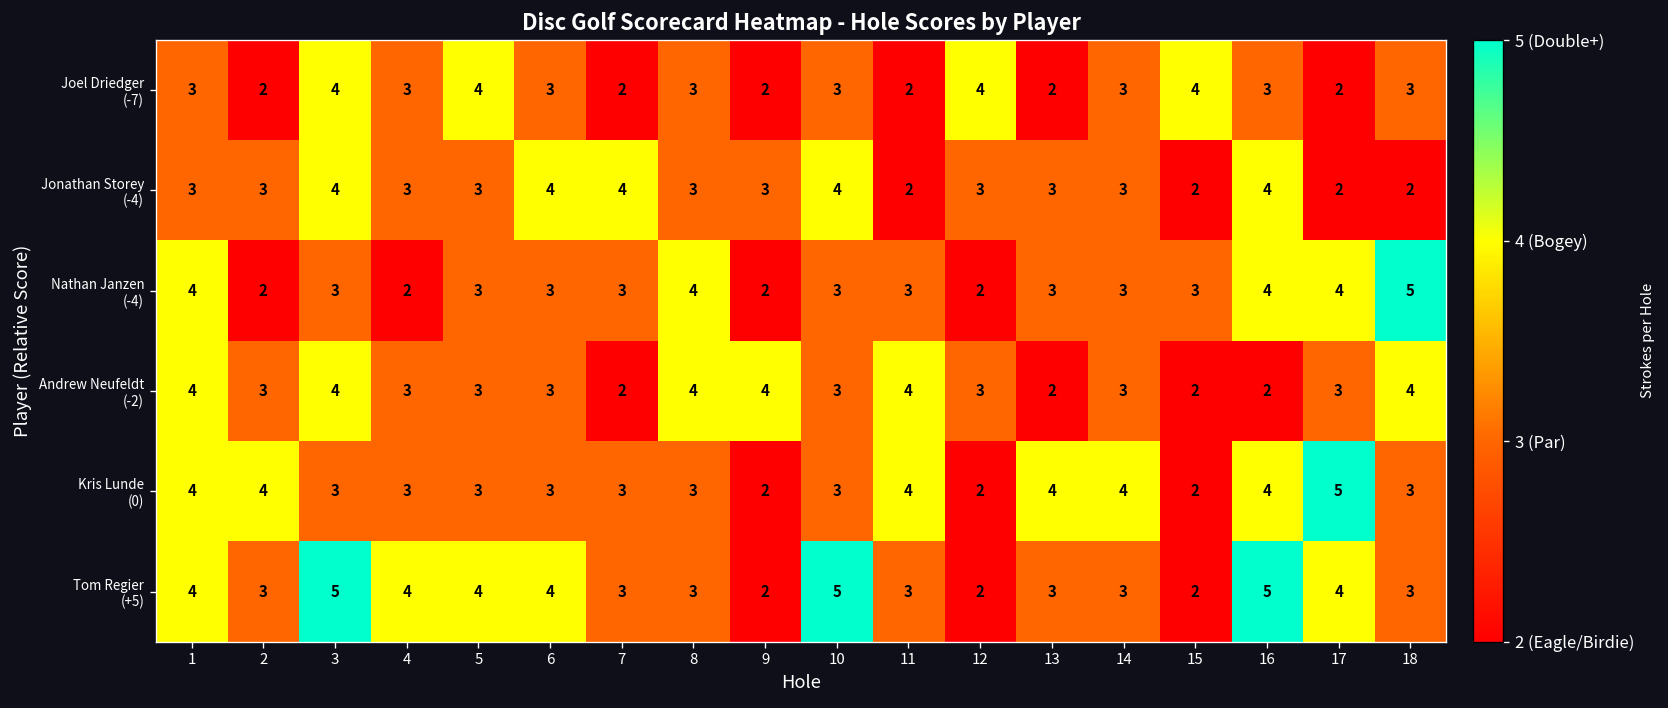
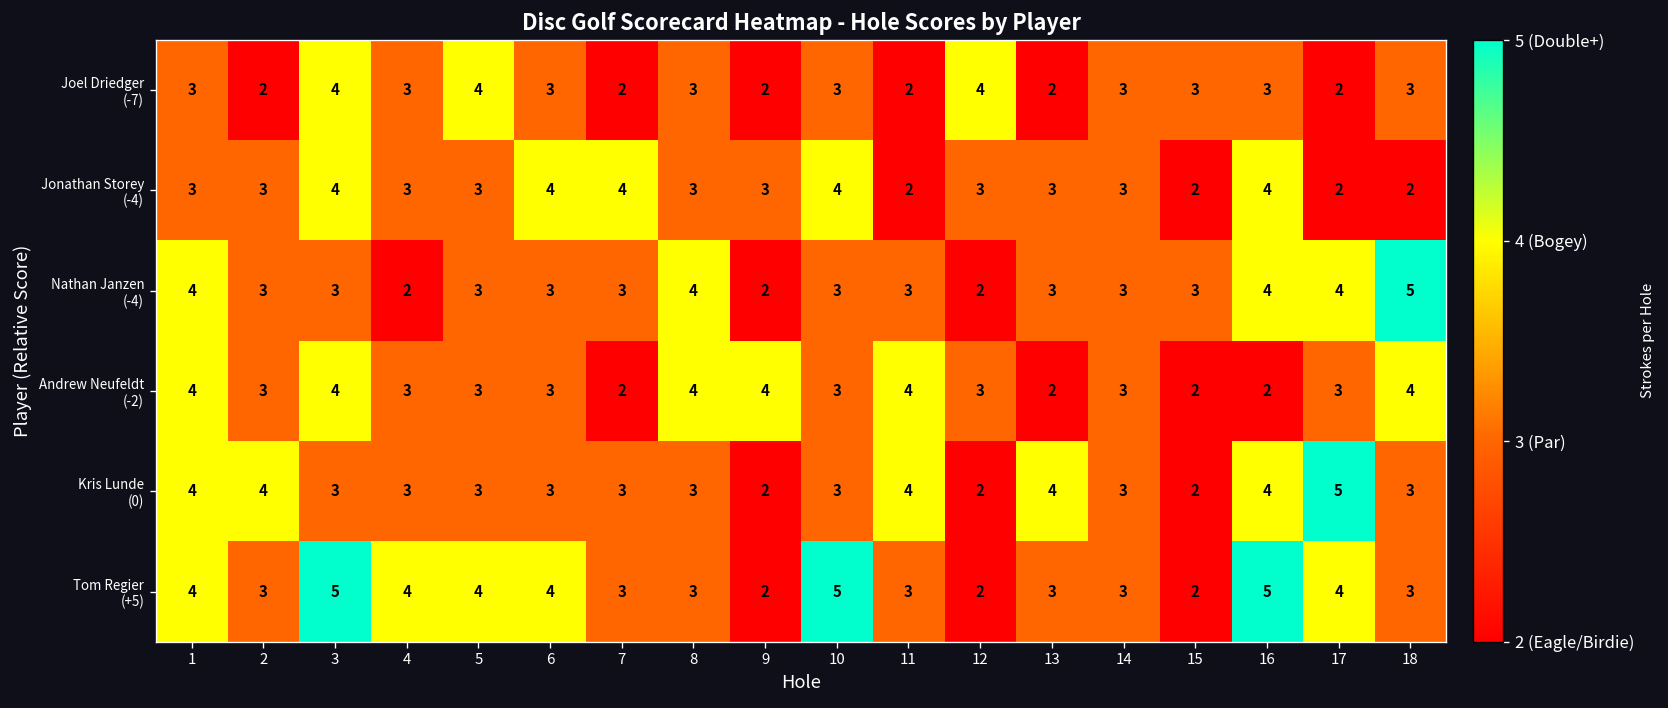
  {
    "Joel Driedger (-7)": {
      "1": 3,
      "2": 2,
      "3": 4,
      "4": 3,
      "5": 4,
      "6": 3,
      "7": 2,
      "8": 3,
      "9": 2,
      "10": 3,
      "11": 2,
      "12": 4,
      "13": 2,
      "14": 3,
-     "15": 4,
+     "15": 3,
      "16": 3,
      "17": 2,
      "18": 3
    },
    "Jonathan Storey (-4)": {
      "1": 3,
      "2": 3,
      "3": 4,
      "4": 3,
      "5": 3,
      "6": 4,
      "7": 4,
      "8": 3,
      "9": 3,
      "10": 4,
      "11": 2,
      "12": 3,
      "13": 3,
      "14": 3,
      "15": 2,
      "16": 4,
      "17": 2,
      "18": 2
    },
    "Nathan Janzen (-4)": {
      "1": 4,
-     "2": 2,
+     "2": 3,
      "3": 3,
      "4": 2,
      "5": 3,
      "6": 3,
      "7": 3,
      "8": 4,
      "9": 2,
      "10": 3,
      "11": 3,
      "12": 2,
      "13": 3,
      "14": 3,
      "15": 3,
      "16": 4,
      "17": 4,
      "18": 5
    },
    "Andrew Neufeldt (-2)": {
      "1": 4,
      "2": 3,
      "3": 4,
      "4": 3,
      "5": 3,
      "6": 3,
      "7": 2,
      "8": 4,
      "9": 4,
      "10": 3,
      "11": 4,
      "12": 3,
      "13": 2,
      "14": 3,
      "15": 2,
      "16": 2,
      "17": 3,
      "18": 4
    },
    "Kris Lunde (0)": {
      "1": 4,
      "2": 4,
      "3": 3,
      "4": 3,
      "5": 3,
      "6": 3,
      "7": 3,
      "8": 3,
      "9": 2,
      "10": 3,
      "11": 4,
      "12": 2,
      "13": 4,
-     "14": 4,
+     "14": 3,
      "15": 2,
      "16": 4,
      "17": 5,
      "18": 3
    },
    "Tom Regier (+5)": {
      "1": 4,
      "2": 3,
      "3": 5,
      "4": 4,
      "5": 4,
      "6": 4,
      "7": 3,
      "8": 3,
      "9": 2,
      "10": 5,
      "11": 3,
      "12": 2,
      "13": 3,
      "14": 3,
      "15": 2,
      "16": 5,
      "17": 4,
      "18": 3
    }
  }
